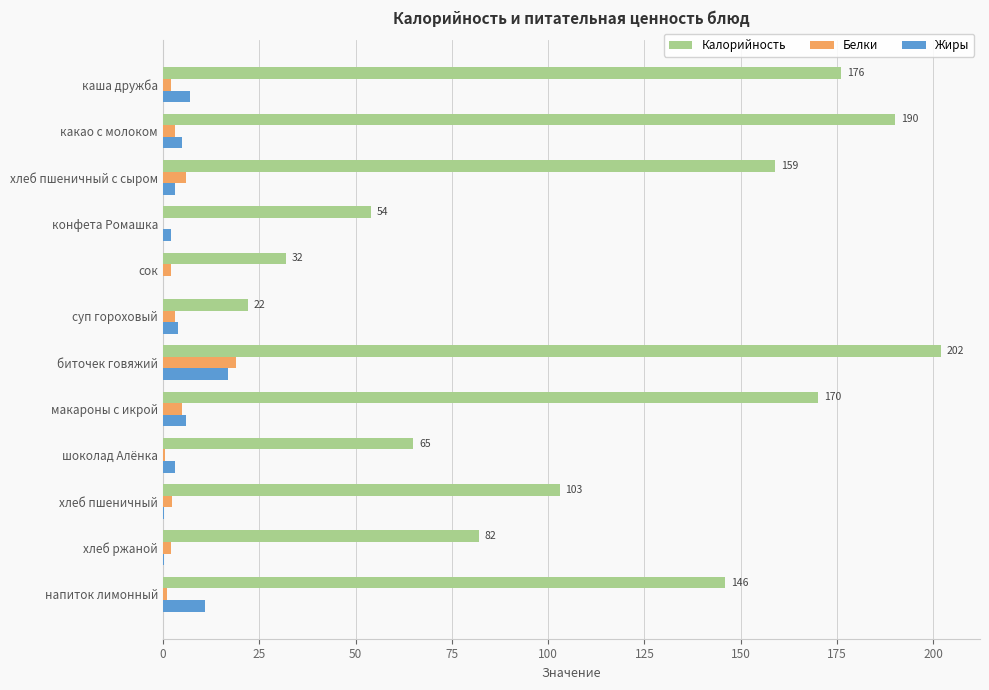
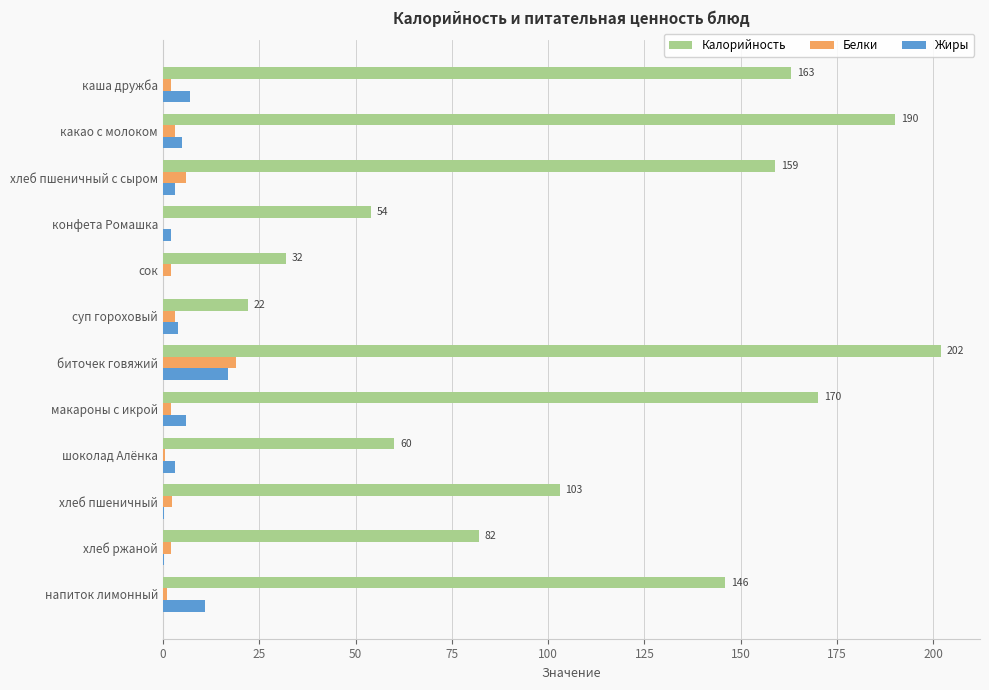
  {
    "Калорийность": {
-     "каша дружба": 176,
+     "каша дружба": 163,
      "какао с молоком": 190,
      "хлеб пшеничный с сыром": 159,
      "конфета Ромашка": 54,
      "сок": 32,
      "суп гороховый": 22,
      "биточек говяжий": 202,
      "макароны с икрой": 170,
-     "шоколад Алёнка": 65,
+     "шоколад Алёнка": 60,
      "хлеб пшеничный": 103,
      "хлеб ржаной": 82,
      "напиток лимонный": 146
    },
    "Белки": {
      "каша дружба": 2,
      "какао с молоком": 3,
      "хлеб пшеничный с сыром": 6,
      "конфета Ромашка": 0,
      "сок": 2,
      "суп гороховый": 3,
      "биточек говяжий": 19,
-     "макароны с икрой": 5,
+     "макароны с икрой": 2,
      "хлеб пшеничный": 2,
      "хлеб ржаной": 2,
      "напиток лимонный": 1
    },
    "Жиры": {
      "каша дружба": 7,
      "какао с молоком": 5,
      "хлеб пшеничный с сыром": 3,
      "конфета Ромашка": 2,
      "сок": 0,
      "суп гороховый": 4,
      "биточек говяжий": 17,
      "макароны с икрой": 6,
      "шоколад Алёнка": 3,
      "напиток лимонный": 11
    }
  }
